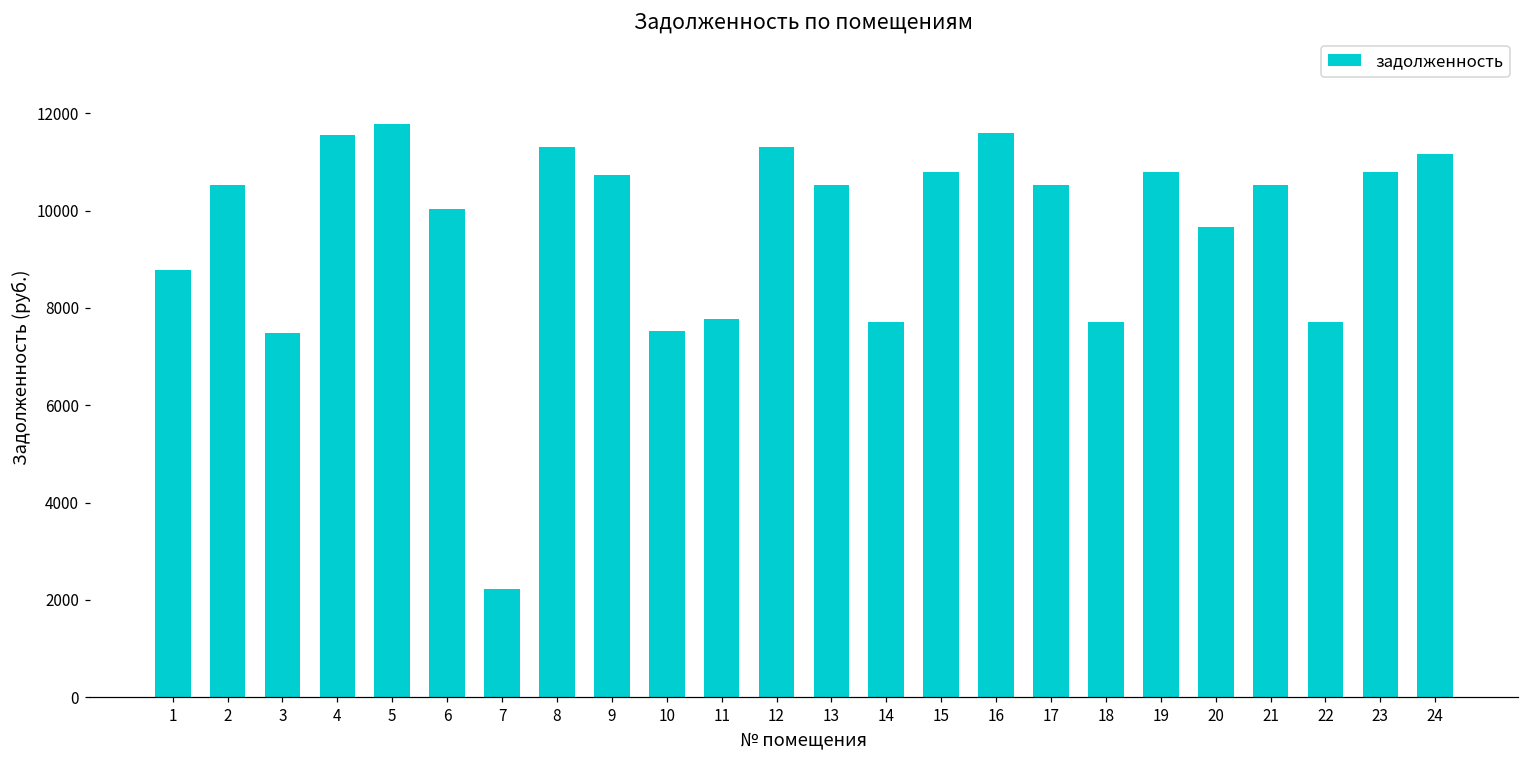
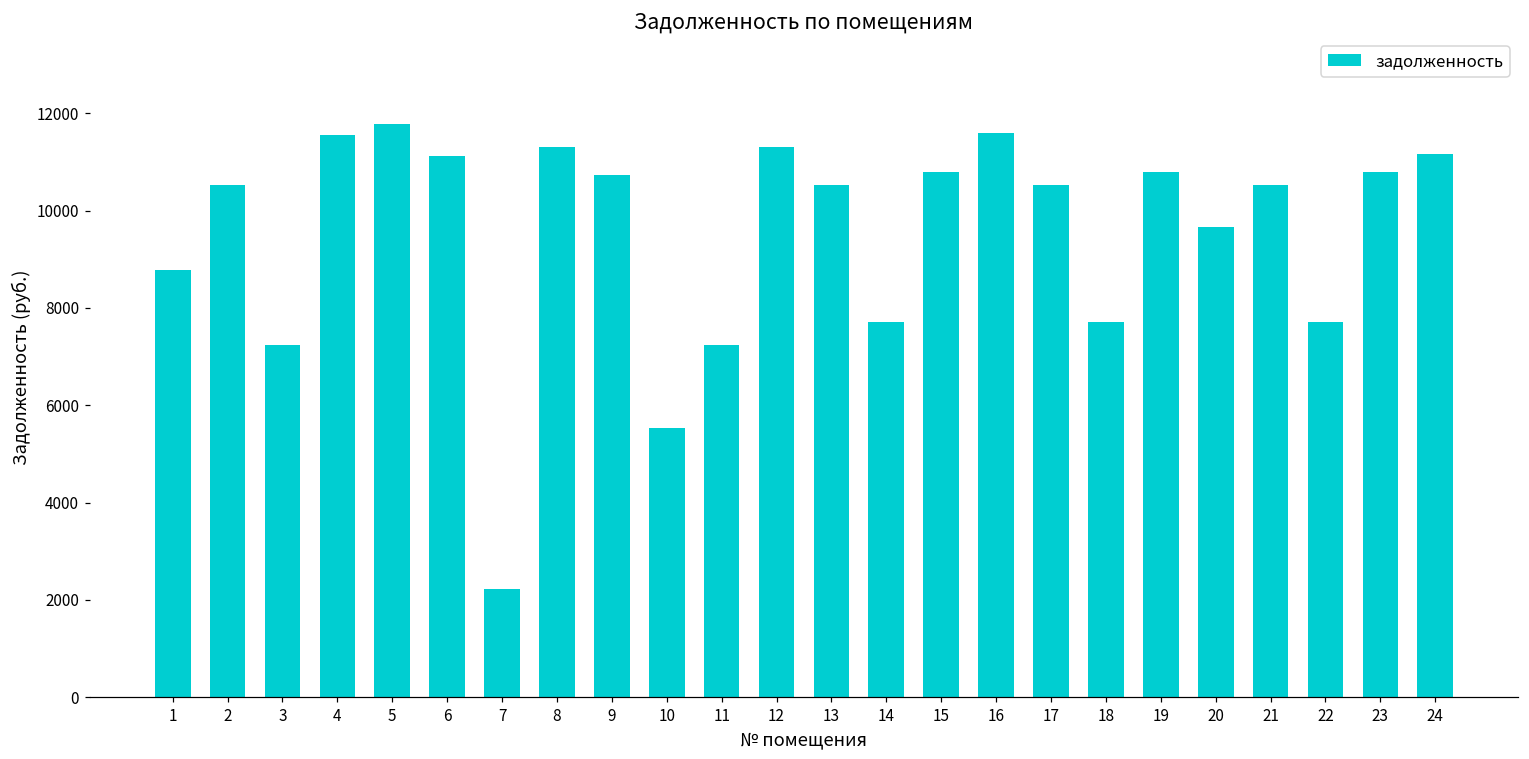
  {
    "1": 8800,
    "2": 10500,
-   "3": 7500,
+   "3": 7200,
    "4": 11600,
    "5": 11800,
-   "6": 10000,
+   "6": 11100,
    "7": 2200,
    "8": 11300,
    "9": 10700,
-   "10": 7500,
-   "11": 7800,
+   "10": 5500,
+   "11": 7200,
    "12": 11300,
    "13": 10500,
    "14": 7700,
    "15": 10800,
    "16": 11600,
    "17": 10500,
    "18": 7700,
    "19": 10800,
    "20": 9700,
    "21": 10500,
    "22": 7700,
    "23": 10800,
    "24": 11200
  }
